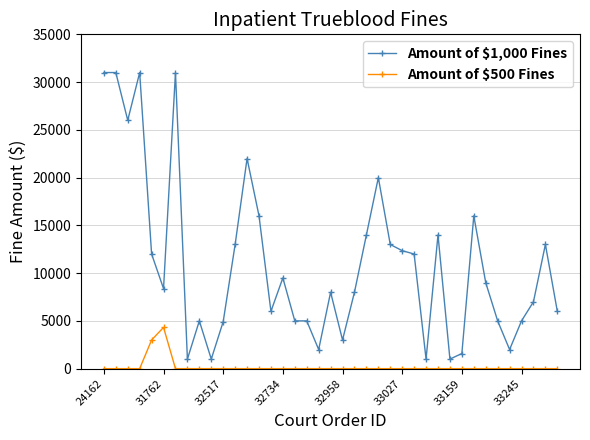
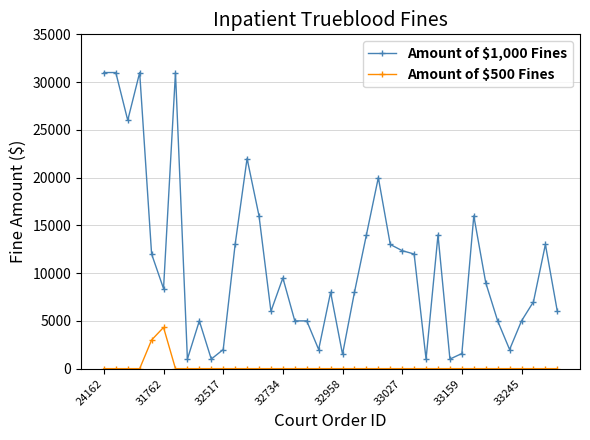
  {
    "Amount of $1,000 Fines": {
      "24162": 31000,
      "31762": 8000,
-     "32517": 5000,
+     "32517": 2000,
      "32734": 9000,
-     "32958": 3000,
+     "32958": 2000,
      "33027": 12000,
      "33159": 2000,
      "33245": 5000
    },
    "Amount of $500 Fines": {
      "24162": 0,
      "31762": 4000,
      "32517": 0,
      "32734": 0,
      "32958": 0,
      "33027": 0,
      "33159": 0,
      "33245": 0
    }
  }
